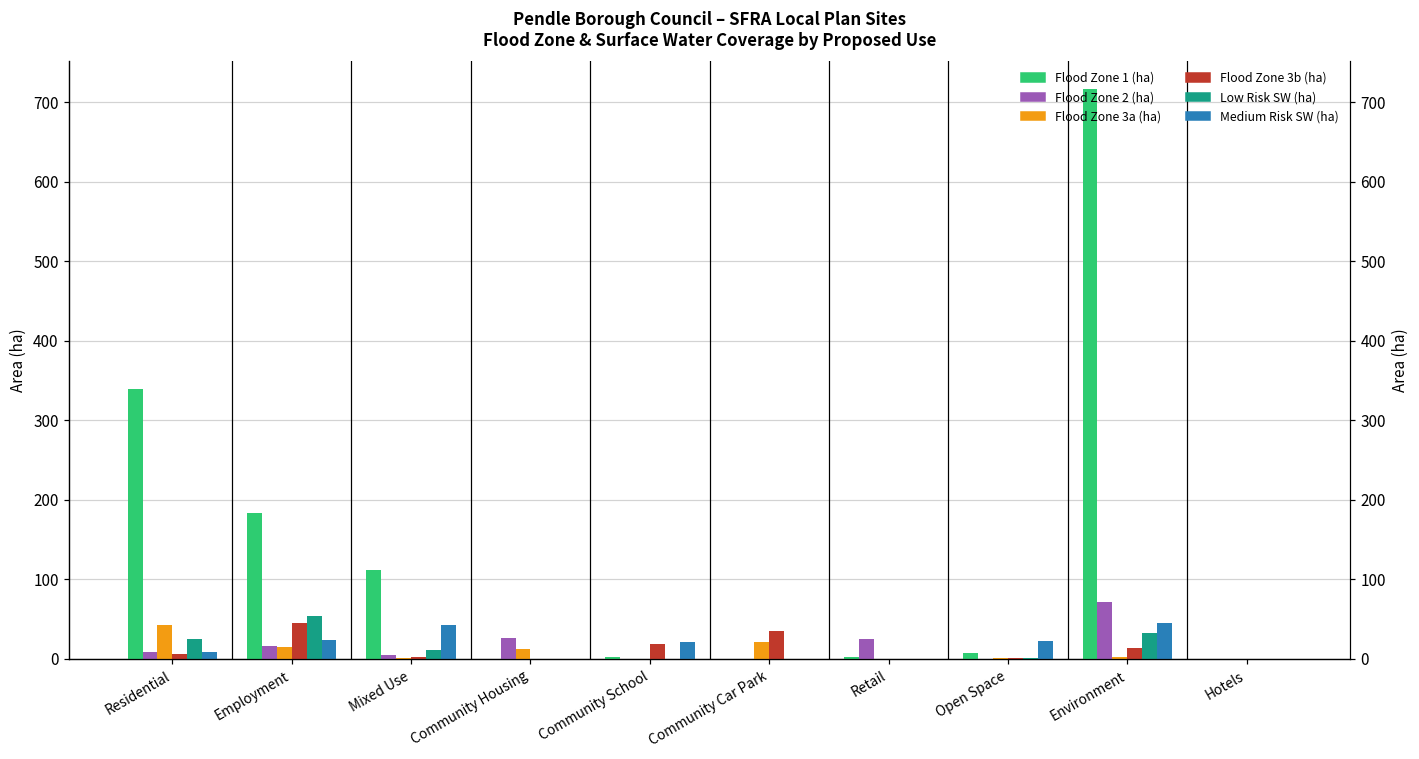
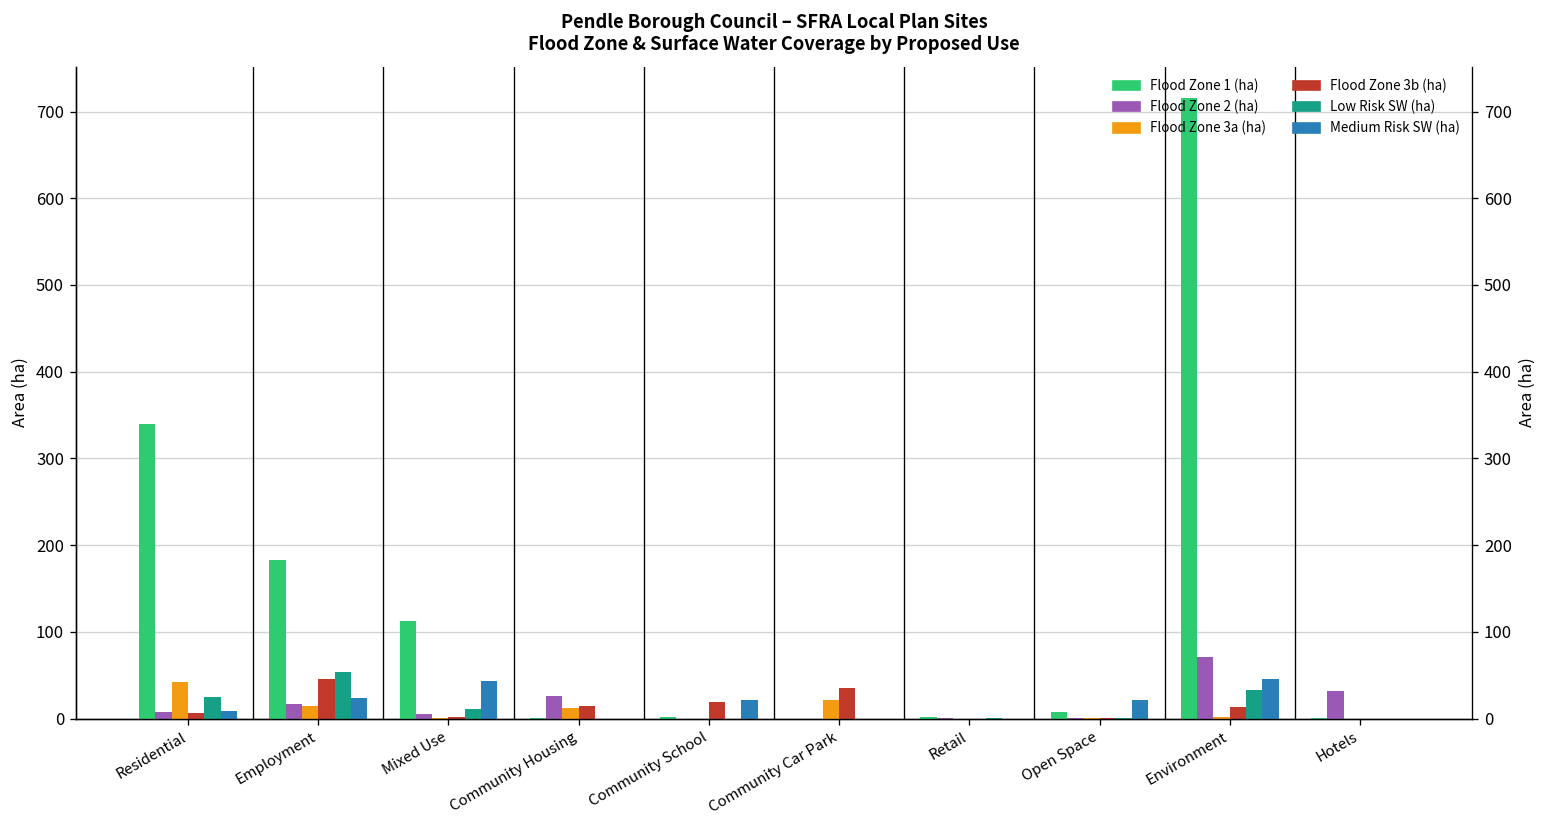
  {
    "Flood Zone 2 (ha)": {
      "Residential": 10,
      "Employment": 20,
      "Mixed Use": 10,
      "Community Housing": 30,
      "Community School": 0,
      "Community Car Park": 0,
-     "Retail": 20,
+     "Retail": 0,
      "Environment": 70,
-     "Hotels": 0
+     "Hotels": 30
    },
    "Flood Zone 3a (ha)": {
      "Residential": 40,
      "Employment": 10,
      "Community Housing": 10,
      "Community School": 0,
      "Community Car Park": 20
    },
    "Flood Zone 3b (ha)": {
      "Residential": 10,
      "Employment": 50,
-     "Community Housing": 0,
+     "Community Housing": 10,
      "Community School": 20,
      "Community Car Park": 40,
      "Environment": 10,
      "Hotels": 0
    },
    "Medium Risk SW (ha)": {
      "Residential": 10,
      "Employment": 20,
      "Mixed Use": 40,
      "Community Housing": 0,
      "Community School": 20,
      "Open Space": 20,
      "Environment": 50,
      "Hotels": 0
    }
  }
